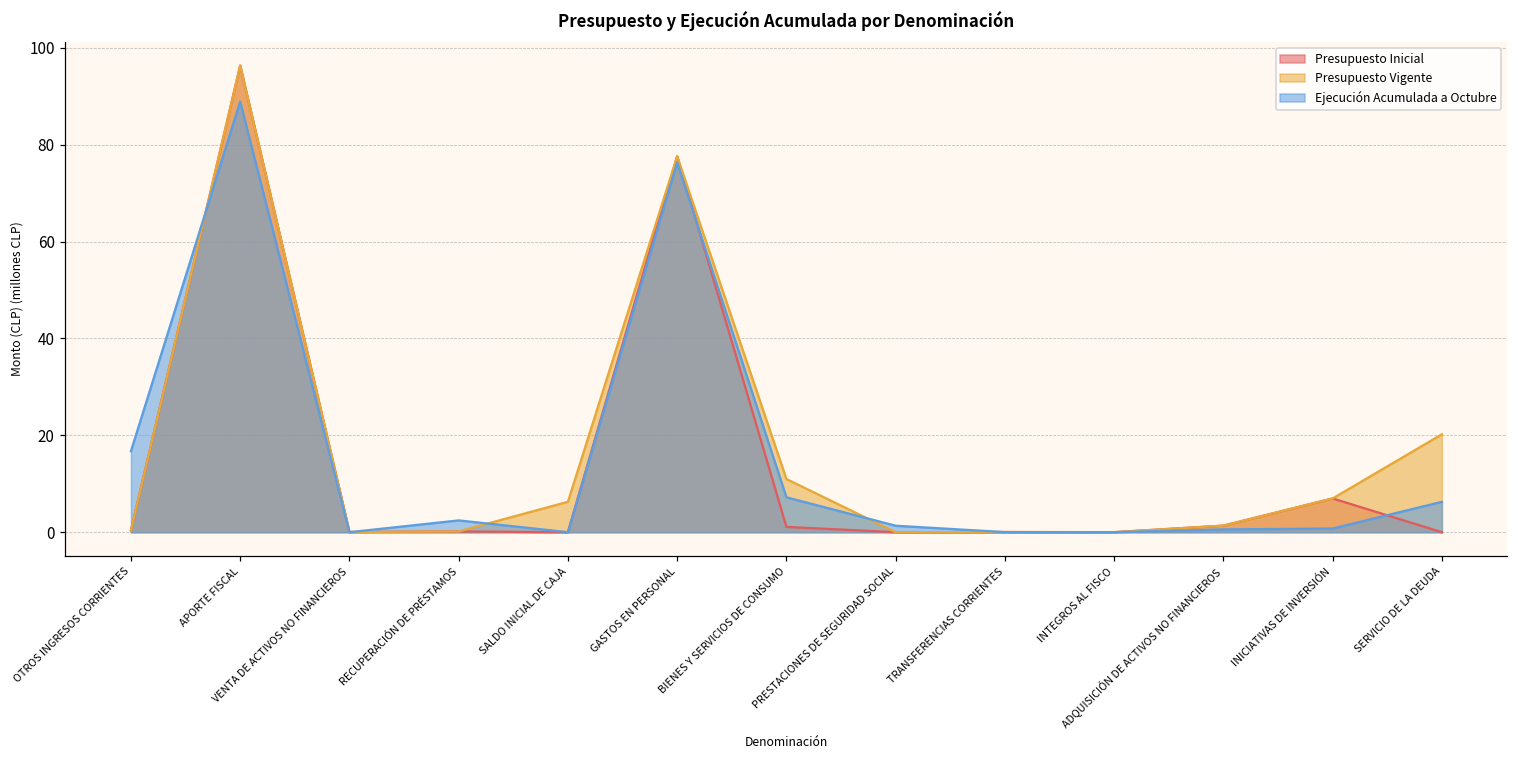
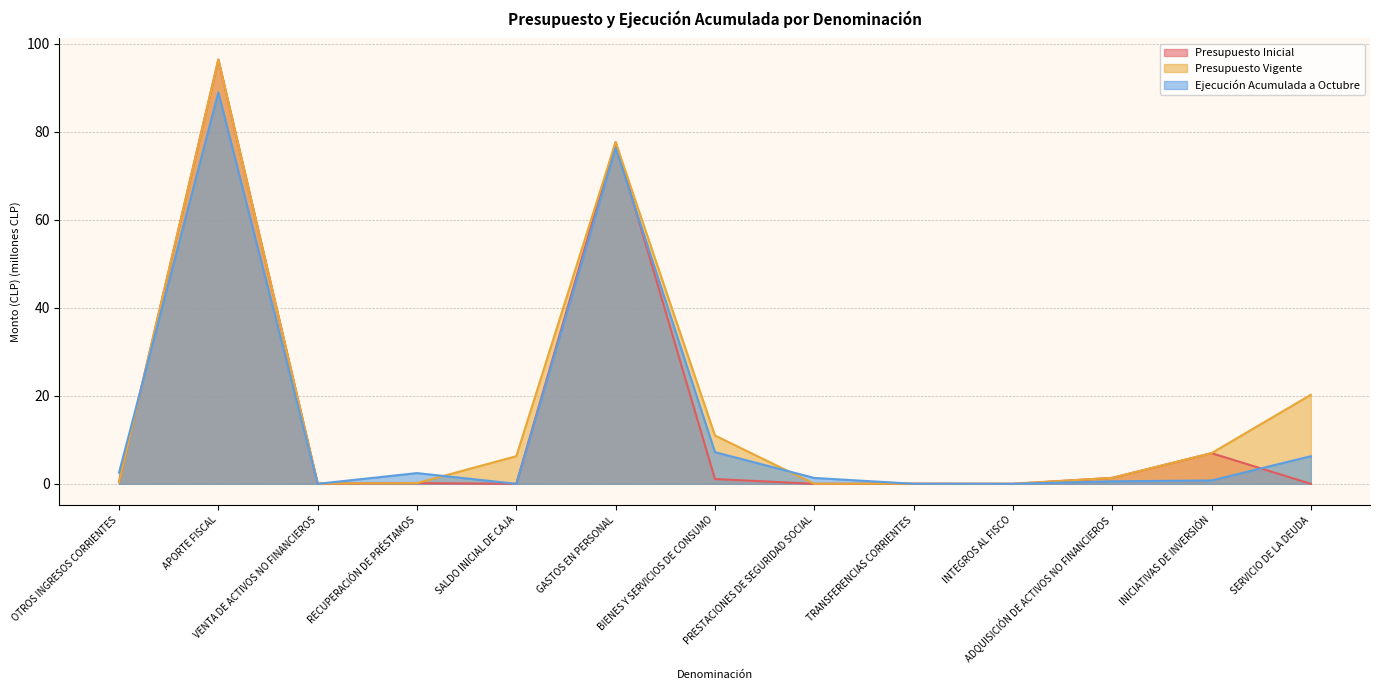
  {
    "Presupuesto Inicial": {
      "BIENES Y SERVICIOS DE CONSUMO": 1,
      "SERVICIO DE LA DEUDA": 0
    },
    "Presupuesto Vigente": {
      "SALDO INICIAL DE CAJA": 6,
      "BIENES Y SERVICIOS DE CONSUMO": 11,
      "SERVICIO DE LA DEUDA": 20
    },
    "Ejecución Acumulada a Octubre": {
-     "OTROS INGRESOS CORRIENTES": 17,
+     "OTROS INGRESOS CORRIENTES": 3,
      "APORTE FISCAL": 89,
      "RECUPERACIÓN DE PRÉSTAMOS": 2,
      "GASTOS EN PERSONAL": 76,
      "BIENES Y SERVICIOS DE CONSUMO": 7,
      "PRESTACIONES DE SEGURIDAD SOCIAL": 1,
      "ADQUISICIÓN DE ACTIVOS NO FINANCIEROS": 1,
      "INICIATIVAS DE INVERSIÓN": 1,
      "SERVICIO DE LA DEUDA": 6
    }
  }
